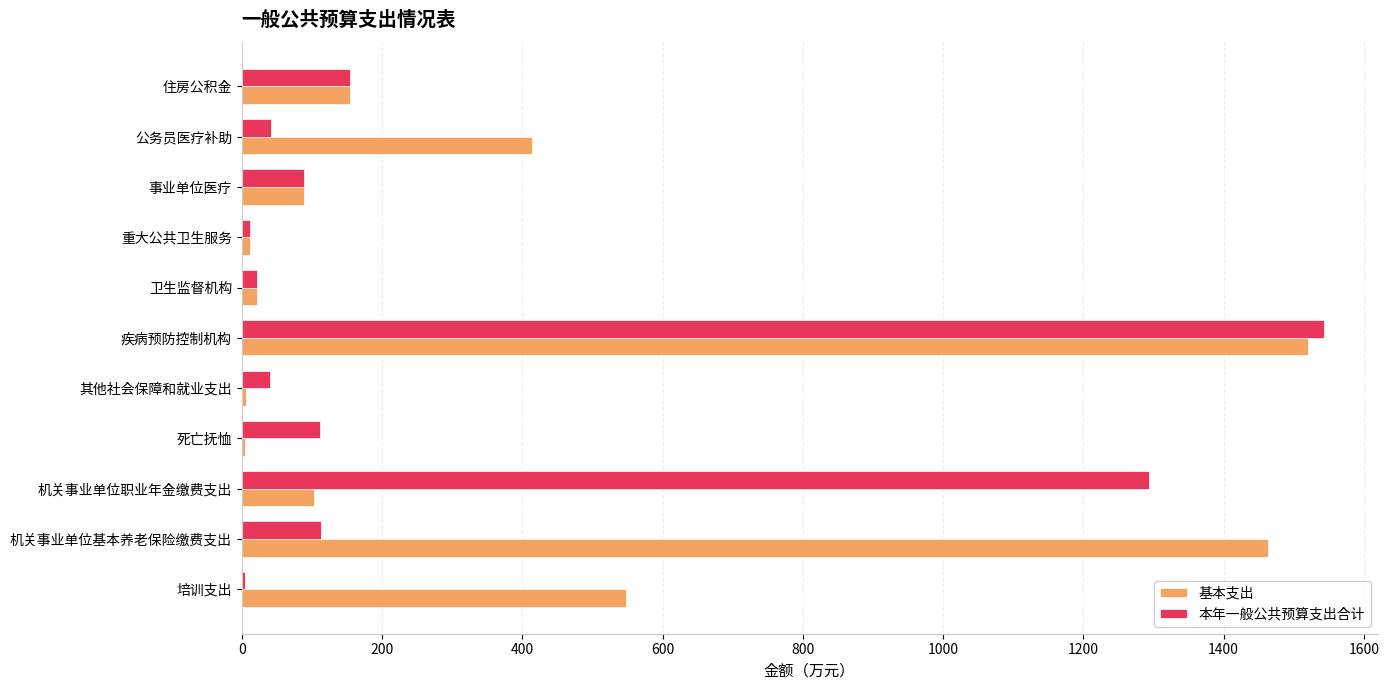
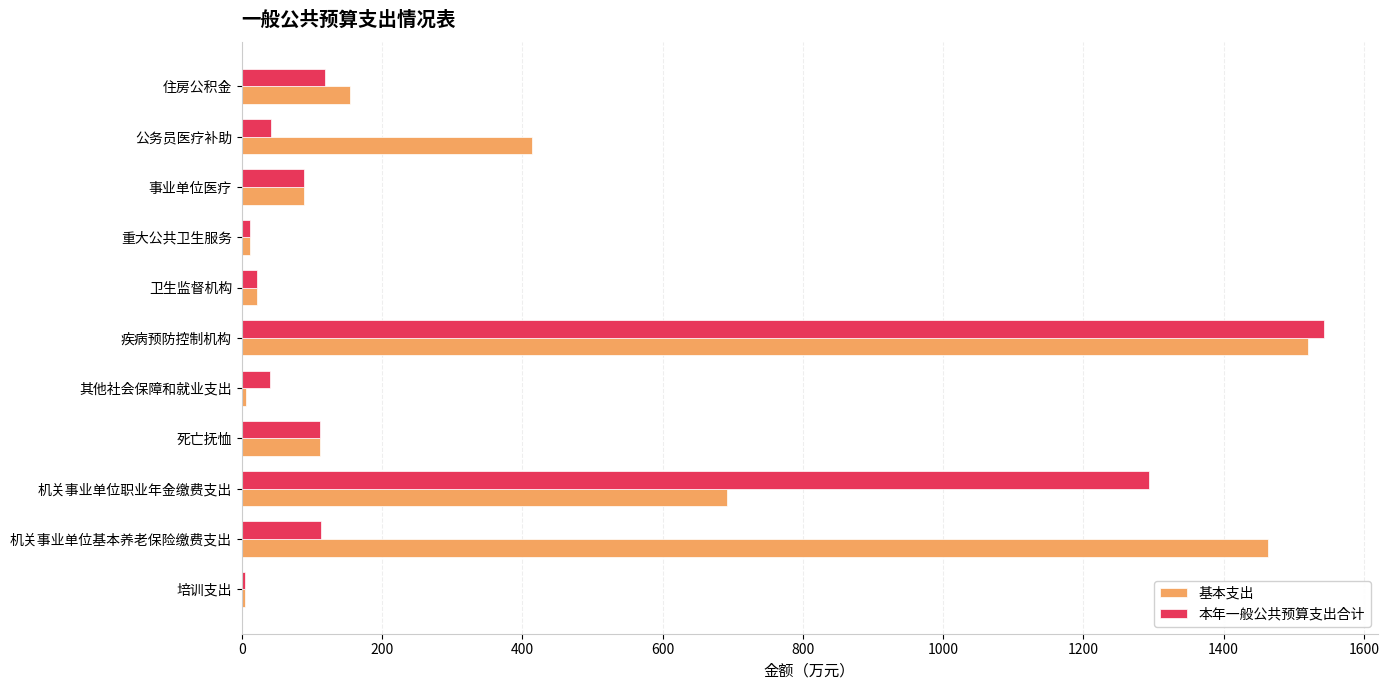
  {
    "基本支出": {
      "住房公积金": 150,
      "公务员医疗补助": 410,
      "事业单位医疗": 90,
      "重大公共卫生服务": 10,
      "卫生监督机构": 20,
      "疾病预防控制机构": 1520,
      "其他社会保障和就业支出": 10,
-     "死亡抚恤": 0,
-     "机关事业单位职业年金缴费支出": 100,
+     "死亡抚恤": 110,
+     "机关事业单位职业年金缴费支出": 690,
      "机关事业单位基本养老保险缴费支出": 1460,
-     "培训支出": 550
+     "培训支出": 0
    },
    "本年一般公共预算支出合计": {
-     "住房公积金": 150,
+     "住房公积金": 120,
      "公务员医疗补助": 40,
      "事业单位医疗": 90,
      "重大公共卫生服务": 10,
      "卫生监督机构": 20,
      "疾病预防控制机构": 1540,
      "其他社会保障和就业支出": 40,
      "死亡抚恤": 110,
      "机关事业单位职业年金缴费支出": 1290,
      "机关事业单位基本养老保险缴费支出": 110,
      "培训支出": 0
    }
  }
